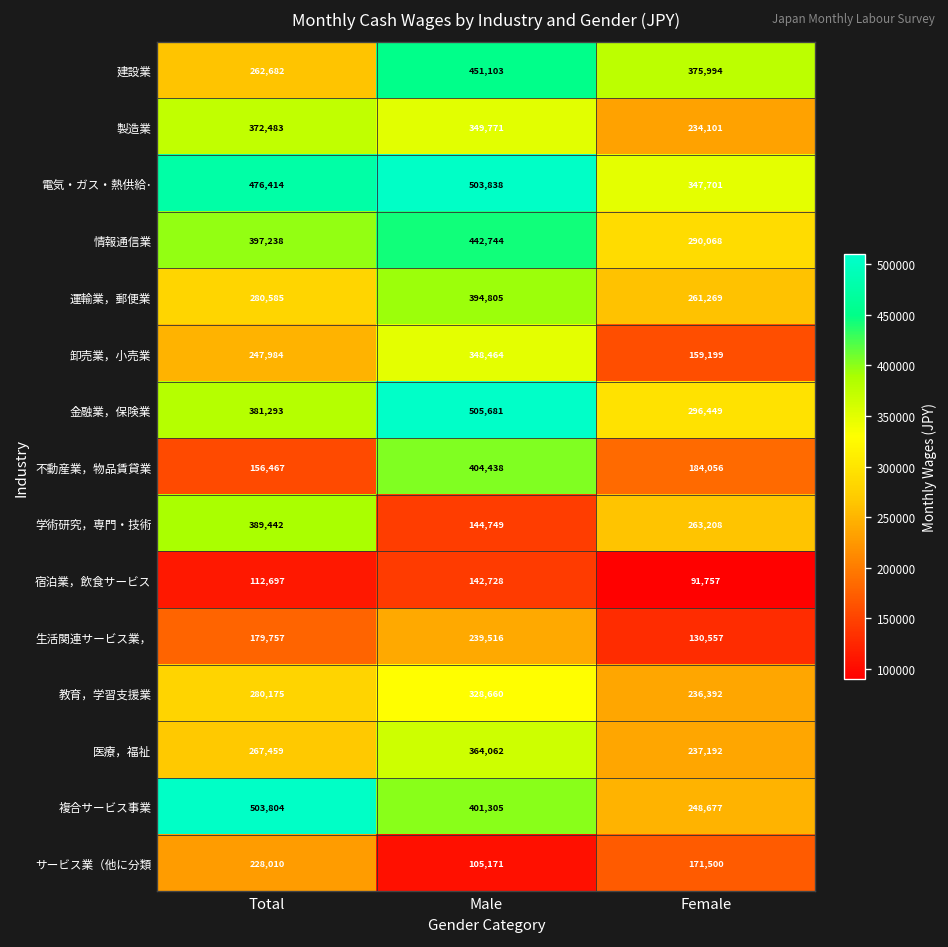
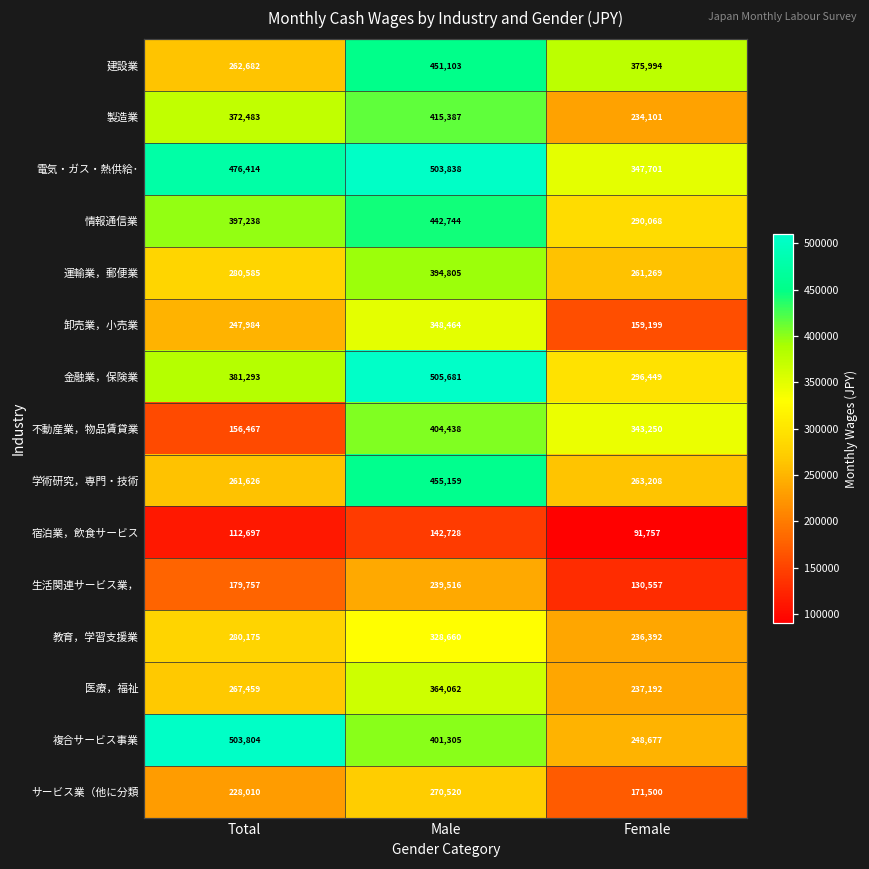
  {
    "建設業": {
      "Total": "262,682",
      "Male": "451,103",
      "Female": "375,994"
    },
    "製造業": {
      "Total": "372,483",
-     "Male": "349,771",
+     "Male": "415,387",
      "Female": "234,101"
    },
    "電気・ガス・熱供給･": {
      "Total": "476,414",
      "Male": "503,838",
      "Female": "347,701"
    },
    "情報通信業": {
      "Total": "397,238",
      "Male": "442,744",
      "Female": "290,068"
    },
    "運輸業，郵便業": {
      "Total": "280,585",
      "Male": "394,805",
      "Female": "261,269"
    },
    "卸売業，小売業": {
      "Total": "247,984",
      "Male": "348,464",
      "Female": "159,199"
    },
    "金融業，保険業": {
      "Total": "381,293",
      "Male": "505,681",
      "Female": "296,449"
    },
    "不動産業，物品賃貸業": {
      "Total": "156,467",
      "Male": "404,438",
-     "Female": "184,056"
+     "Female": "343,250"
    },
    "学術研究，専門・技術": {
-     "Total": "389,442",
-     "Male": "144,749",
+     "Total": "261,626",
+     "Male": "455,159",
      "Female": "263,208"
    },
    "宿泊業，飲食サービス": {
      "Total": "112,697",
      "Male": "142,728",
      "Female": "91,757"
    },
    "生活関連サービス業，": {
      "Total": "179,757",
      "Male": "239,516",
      "Female": "130,557"
    },
    "教育，学習支援業": {
      "Total": "280,175",
      "Male": "328,660",
      "Female": "236,392"
    },
    "医療，福祉": {
      "Total": "267,459",
      "Male": "364,062",
      "Female": "237,192"
    },
    "複合サービス事業": {
      "Total": "503,804",
      "Male": "401,305",
      "Female": "248,677"
    },
    "サービス業（他に分類": {
      "Total": "228,010",
-     "Male": "105,171",
+     "Male": "270,520",
      "Female": "171,500"
    }
  }
